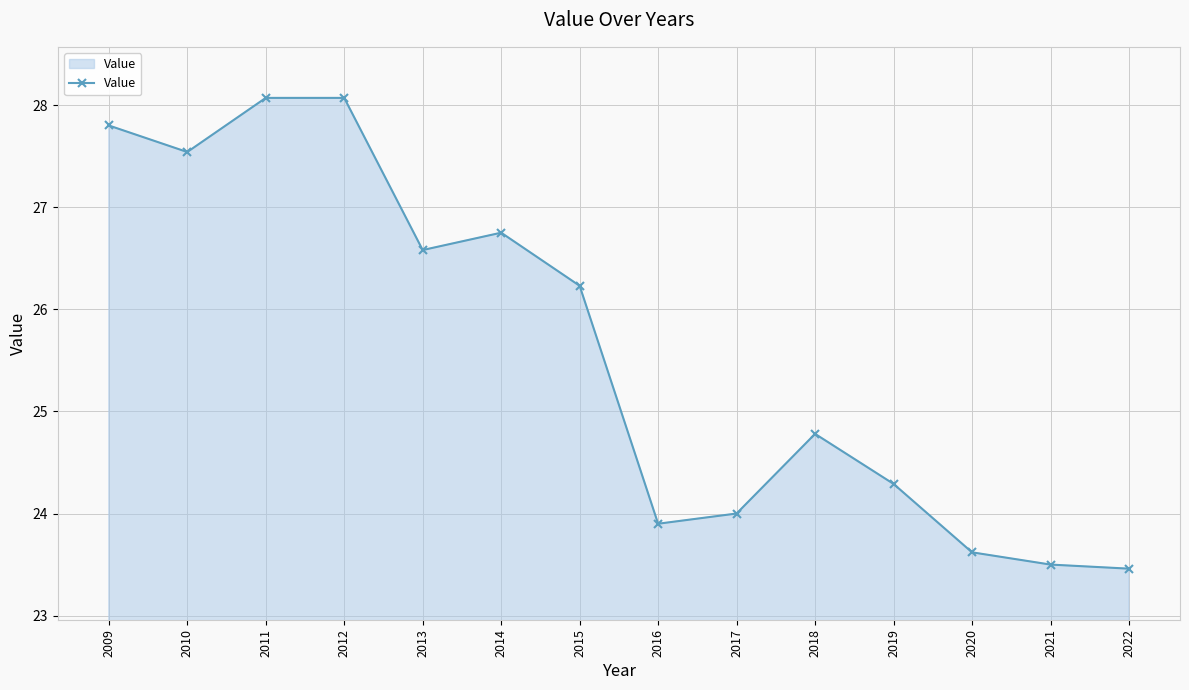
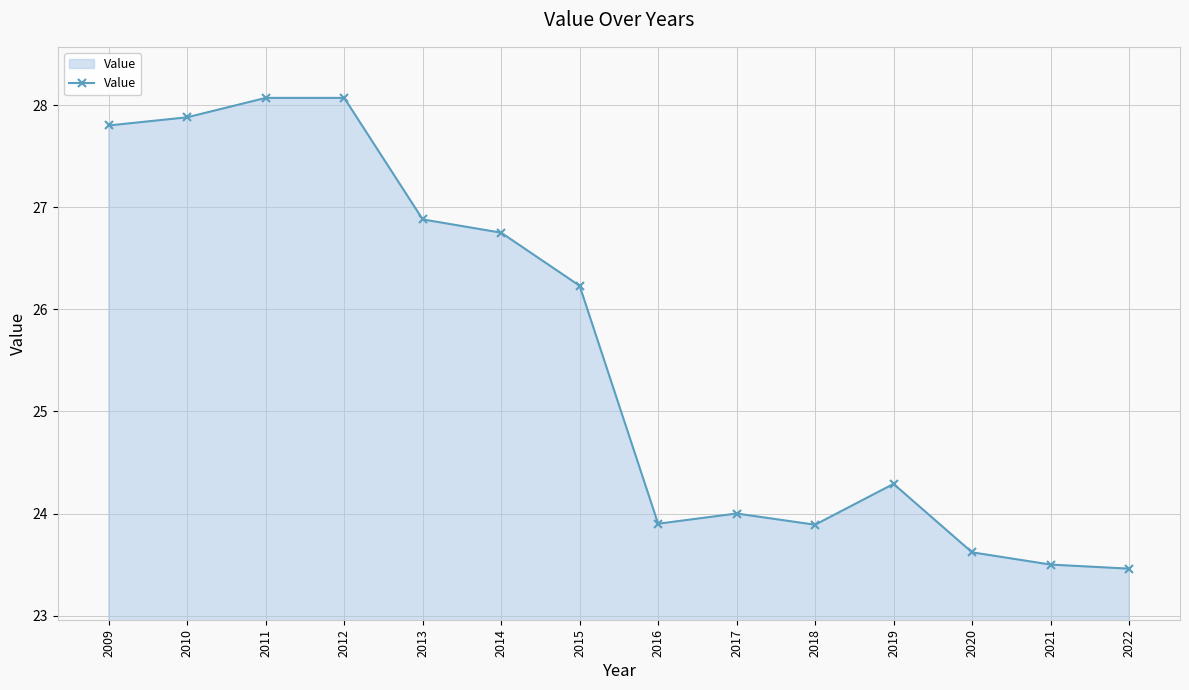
  {
    "2009": 27.80,
-   "2010": 27.54,
+   "2010": 27.88,
    "2011": 28.07,
    "2012": 28.07,
-   "2013": 26.58,
+   "2013": 26.88,
    "2014": 26.75,
    "2015": 26.23,
    "2016": 23.90,
    "2017": 24.00,
-   "2018": 24.78,
+   "2018": 23.89,
    "2019": 24.29,
    "2020": 23.62,
    "2021": 23.50,
    "2022": 23.46
  }
